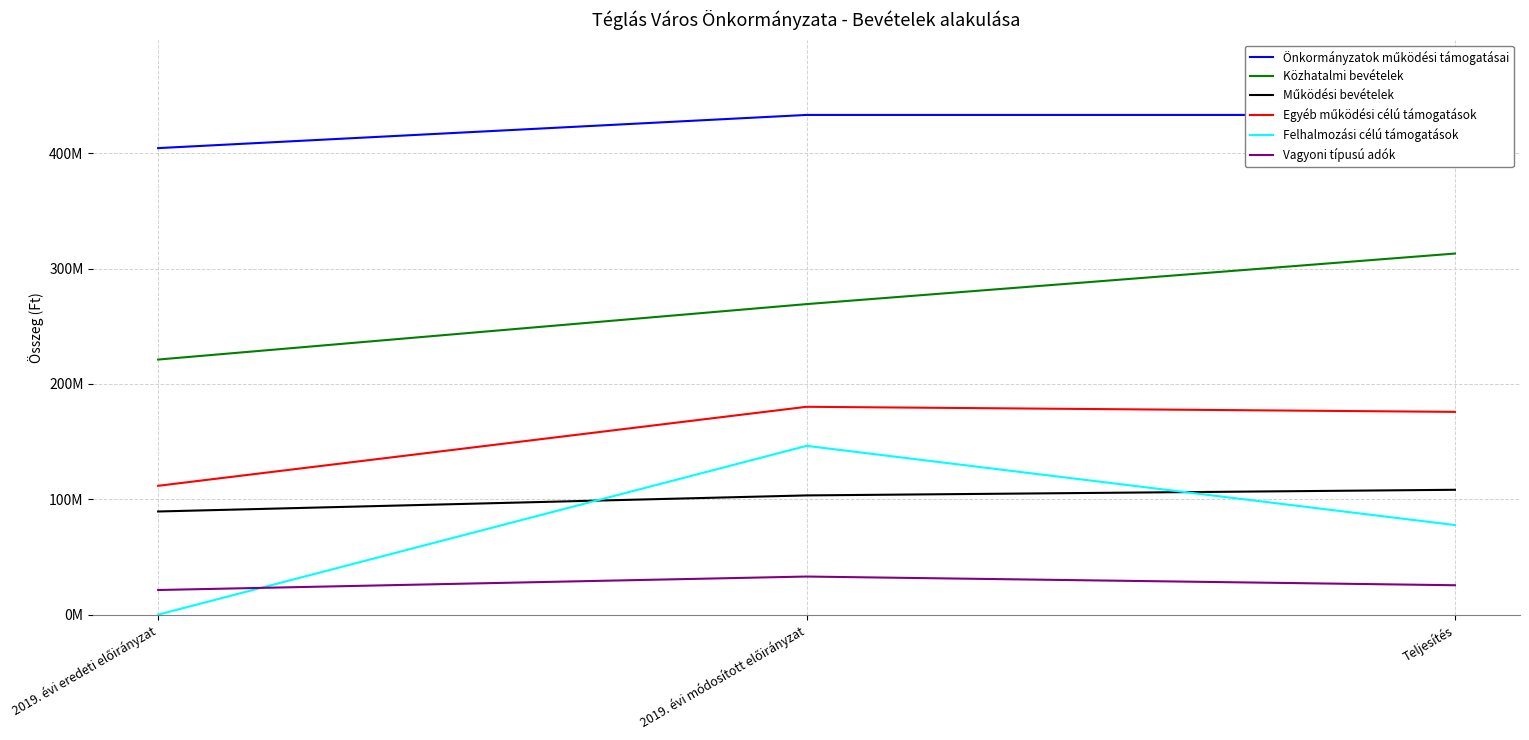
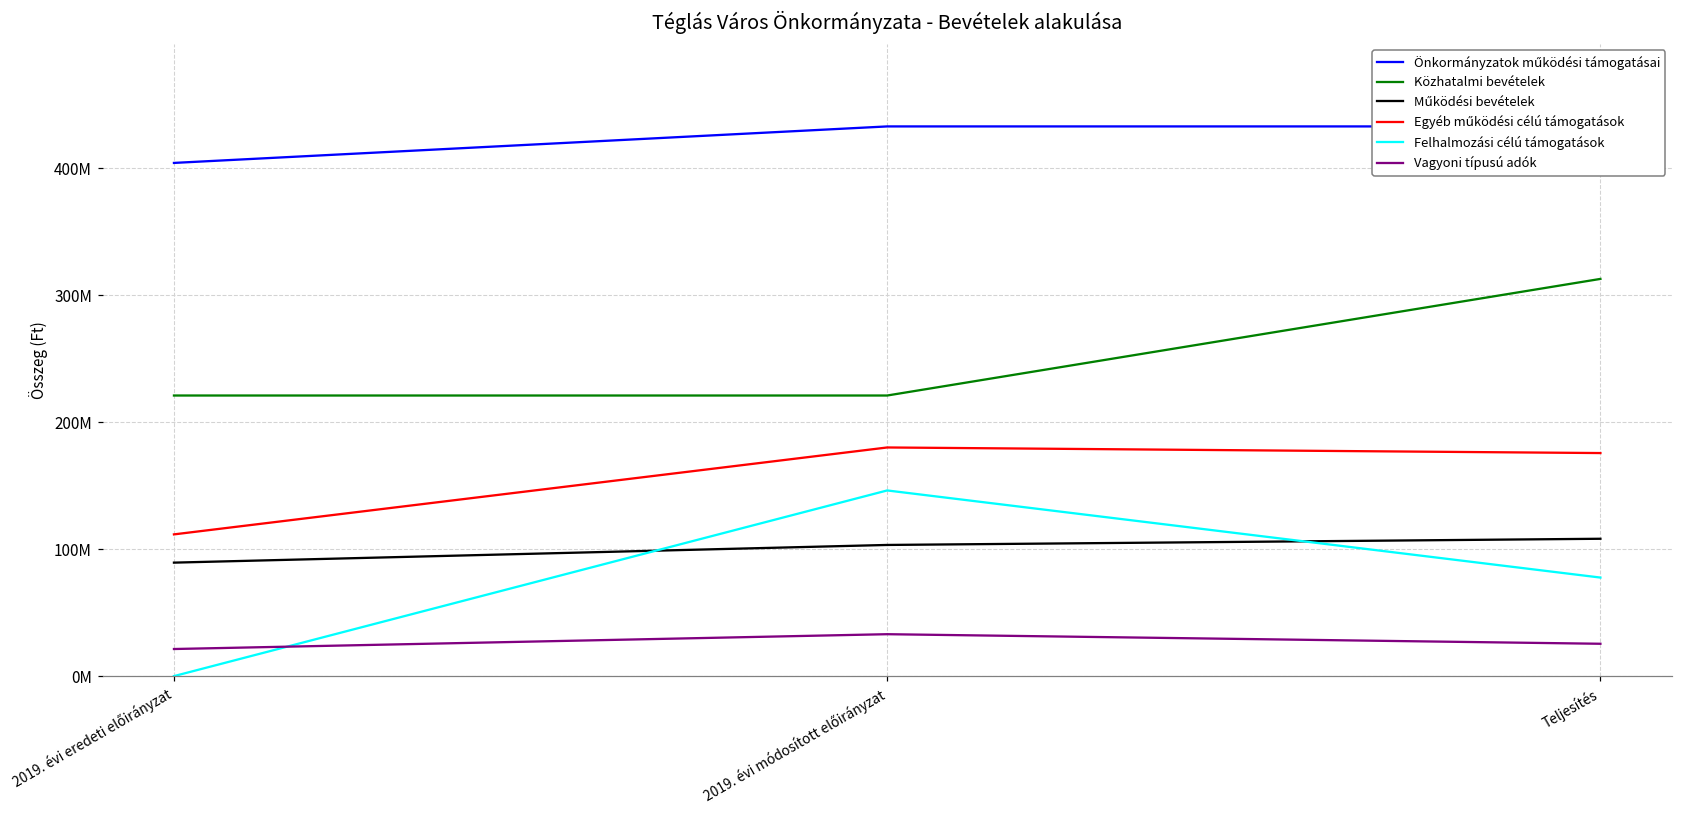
  {
    "Önkormányzatok működési támogatásai": {
      "2019. évi eredeti előirányzat": 404000000,
      "2019. évi módosított előirányzat": 433000000
    },
    "Közhatalmi bevételek": {
      "2019. évi eredeti előirányzat": 221000000,
-     "2019. évi módosított előirányzat": 269000000,
+     "2019. évi módosított előirányzat": 221000000,
      "Teljesítés": 313000000
    },
    "Működési bevételek": {
      "2019. évi eredeti előirányzat": 89000000,
      "2019. évi módosított előirányzat": 103000000,
      "Teljesítés": 108000000
    },
    "Egyéb működési célú támogatások": {
      "2019. évi eredeti előirányzat": 112000000,
      "2019. évi módosított előirányzat": 180000000,
      "Teljesítés": 176000000
    },
    "Felhalmozási célú támogatások": {
      "2019. évi eredeti előirányzat": 0,
      "2019. évi módosított előirányzat": 146000000,
      "Teljesítés": 78000000
    },
    "Vagyoni típusú adók": {
      "2019. évi eredeti előirányzat": 21000000,
      "2019. évi módosított előirányzat": 33000000,
      "Teljesítés": 25000000
    }
  }
